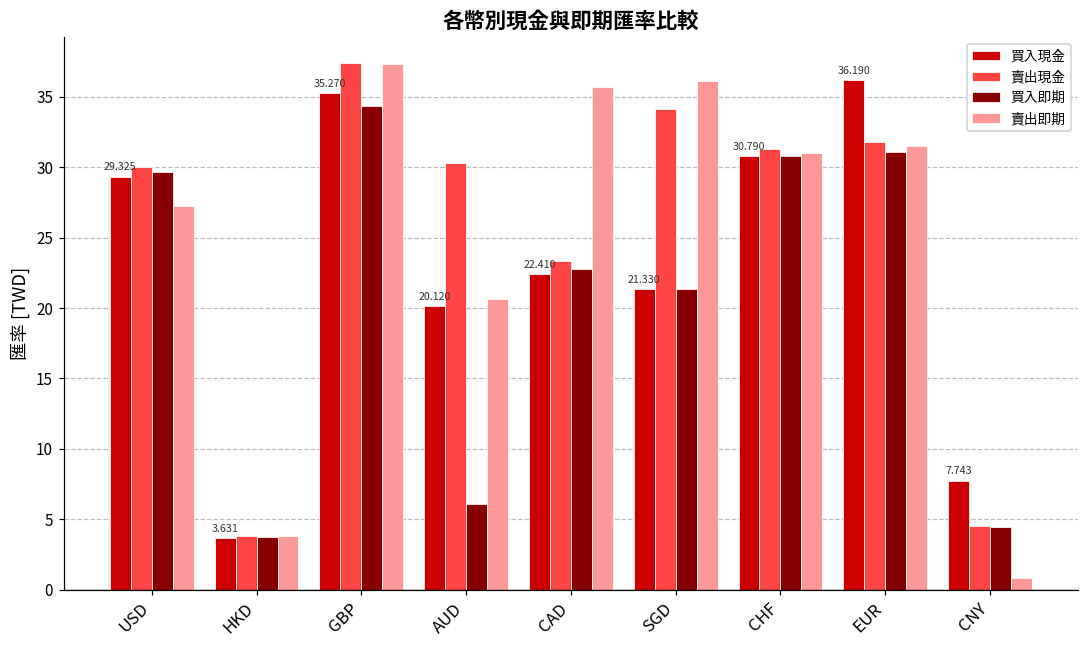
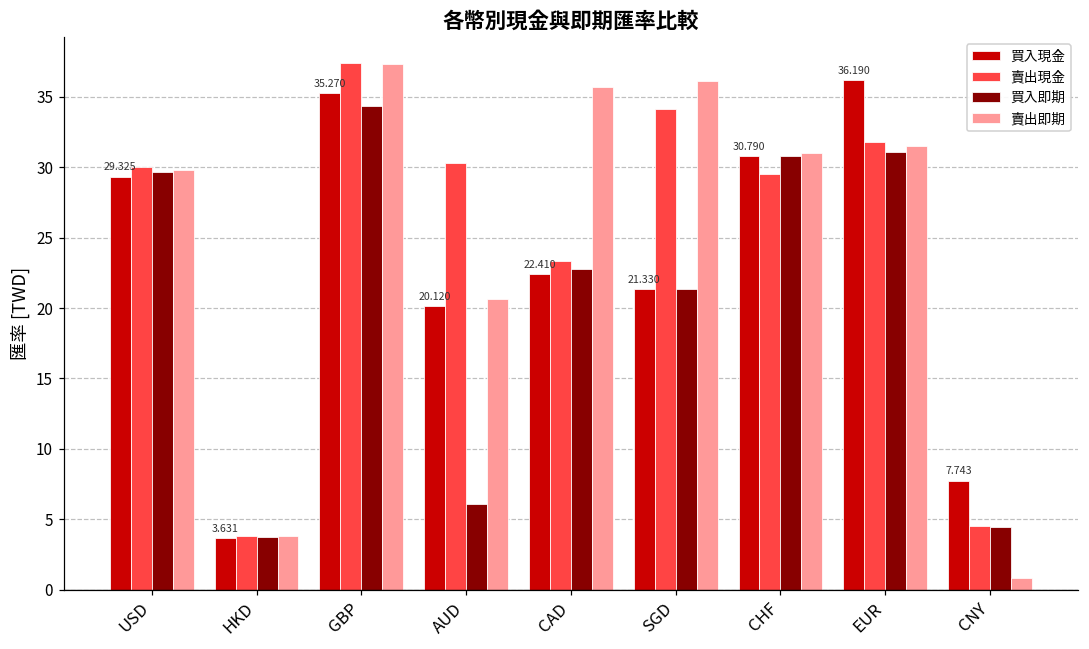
  {
    "買入現金": {
      "USD": 29.325,
      "HKD": 3.631,
      "GBP": 35.270,
      "AUD": 20.120,
      "CAD": 22.410,
      "SGD": 21.330,
      "CHF": 30.790,
      "EUR": 36.190,
      "CNY": 7.743
    },
    "賣出現金": {
      "HKD": 3.8,
      "GBP": 37.4,
      "AUD": 30.3,
      "SGD": 34.2,
-     "CHF": 31.3,
+     "CHF": 29.5,
      "EUR": 31.8,
      "CNY": 4.5
    },
    "買入即期": {
      "USD": 29.7,
      "HKD": 3.8,
      "GBP": 34.3,
      "AUD": 6.1,
      "CAD": 22.8,
      "EUR": 31.1,
      "CNY": 4.4
    },
    "賣出即期": {
-     "USD": 27.3,
+     "USD": 29.8,
      "HKD": 3.8,
      "GBP": 37.3,
      "AUD": 20.6,
      "CAD": 35.7,
      "SGD": 36.1,
      "CHF": 31.0,
      "EUR": 31.5,
      "CNY": 0.8
    }
  }
